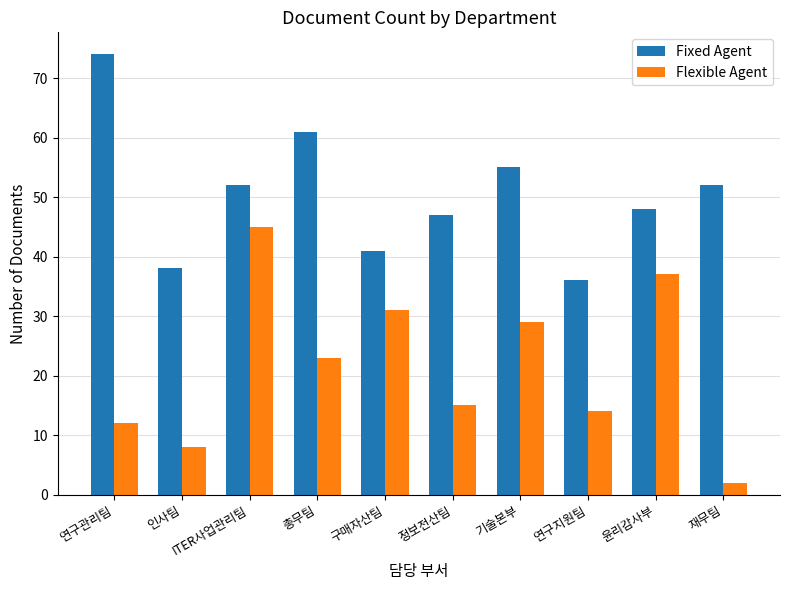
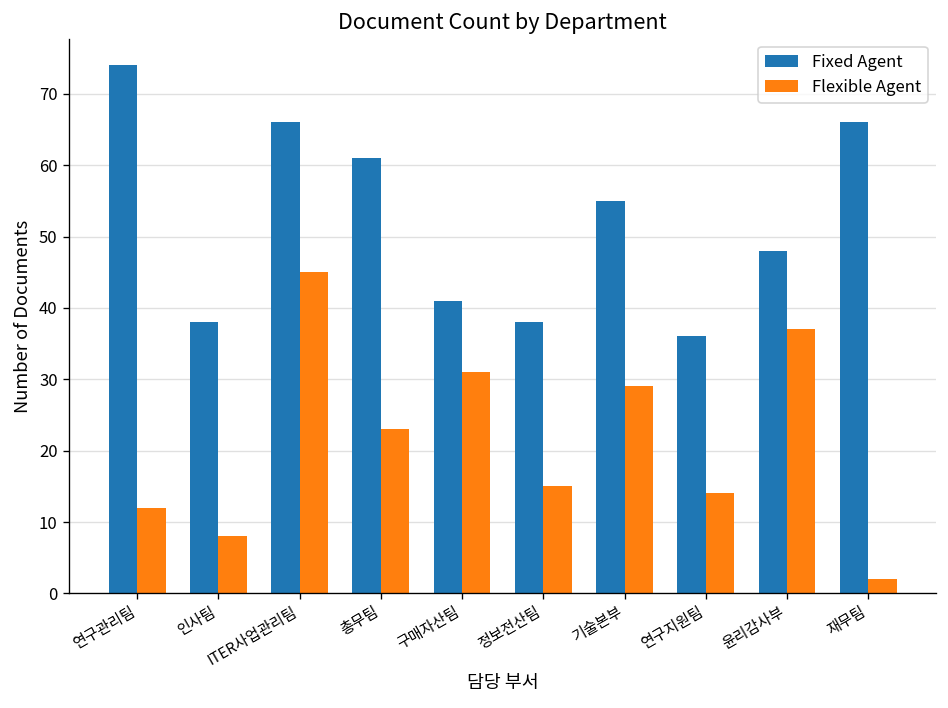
  {
    "Fixed Agent": {
      "연구관리팀": 74,
      "인사팀": 38,
-     "ITER사업관리팀": 52,
+     "ITER사업관리팀": 66,
      "총무팀": 61,
      "구매자산팀": 41,
-     "정보전산팀": 47,
+     "정보전산팀": 38,
      "기술본부": 55,
      "연구지원팀": 36,
      "윤리감사부": 48,
-     "재무팀": 52
+     "재무팀": 66
    },
    "Flexible Agent": {
      "연구관리팀": 12,
      "인사팀": 8,
      "ITER사업관리팀": 45,
      "총무팀": 23,
      "구매자산팀": 31,
      "정보전산팀": 15,
      "기술본부": 29,
      "연구지원팀": 14,
      "윤리감사부": 37,
      "재무팀": 2
    }
  }
